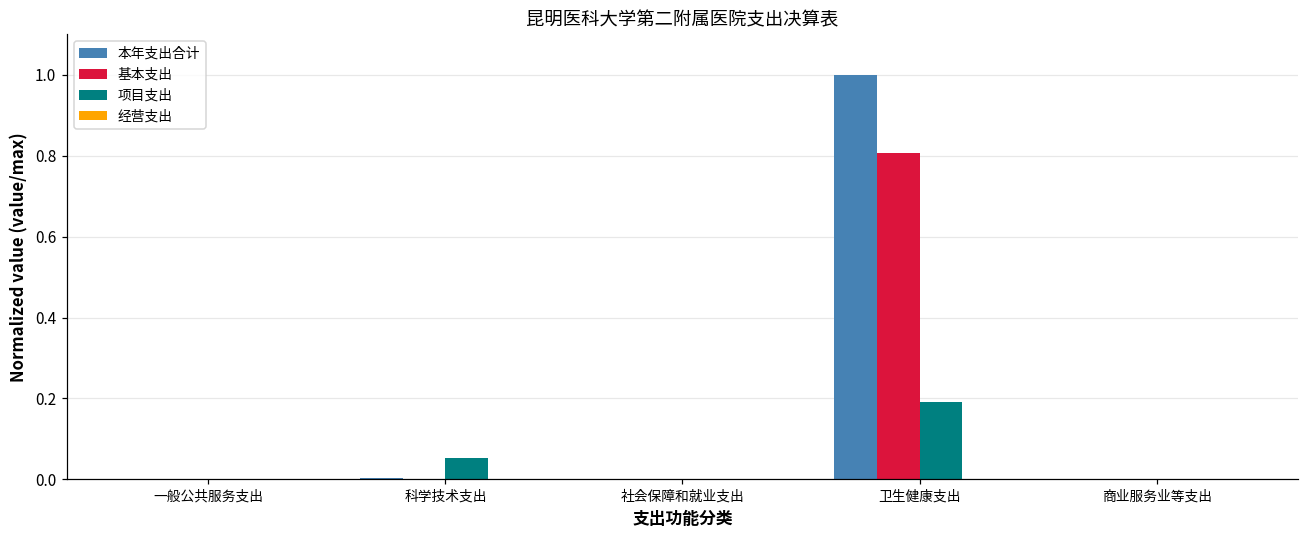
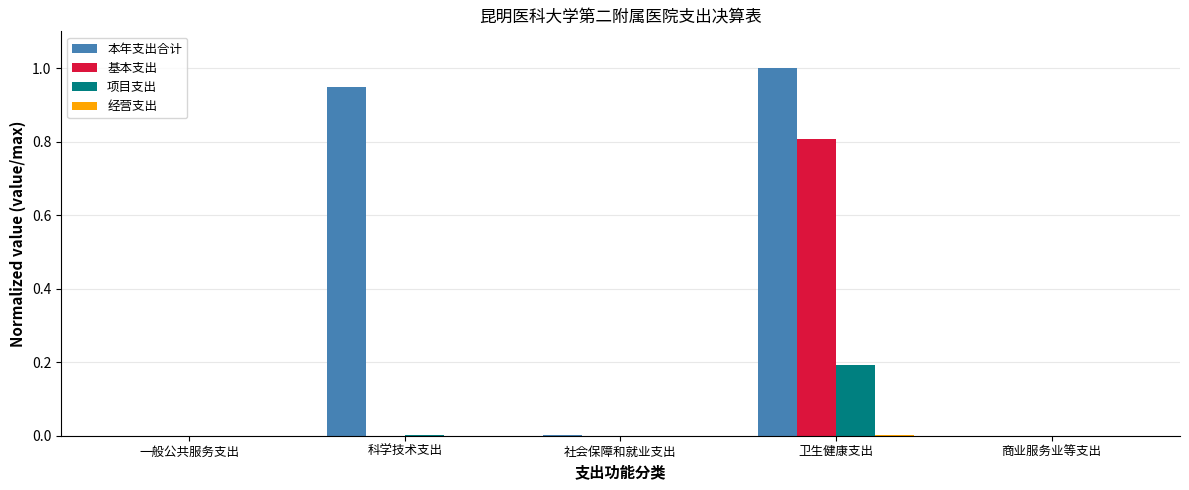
  {
    "本年支出合计": {
-     "科学技术支出": 0.00,
+     "科学技术支出": 0.95,
      "卫生健康支出": 1.00
    },
    "基本支出": {
      "一般公共服务支出": 0.00,
      "科学技术支出": 0.00,
      "卫生健康支出": 0.81,
      "商业服务业等支出": 0.00
    },
    "项目支出": {
-     "科学技术支出": 0.05,
+     "科学技术支出": 0.00,
      "卫生健康支出": 0.19
    },
    "经营支出": {
      "一般公共服务支出": 0.00,
      "科学技术支出": 0.00,
      "社会保障和就业支出": 0.00,
      "商业服务业等支出": 0.00
    }
  }
